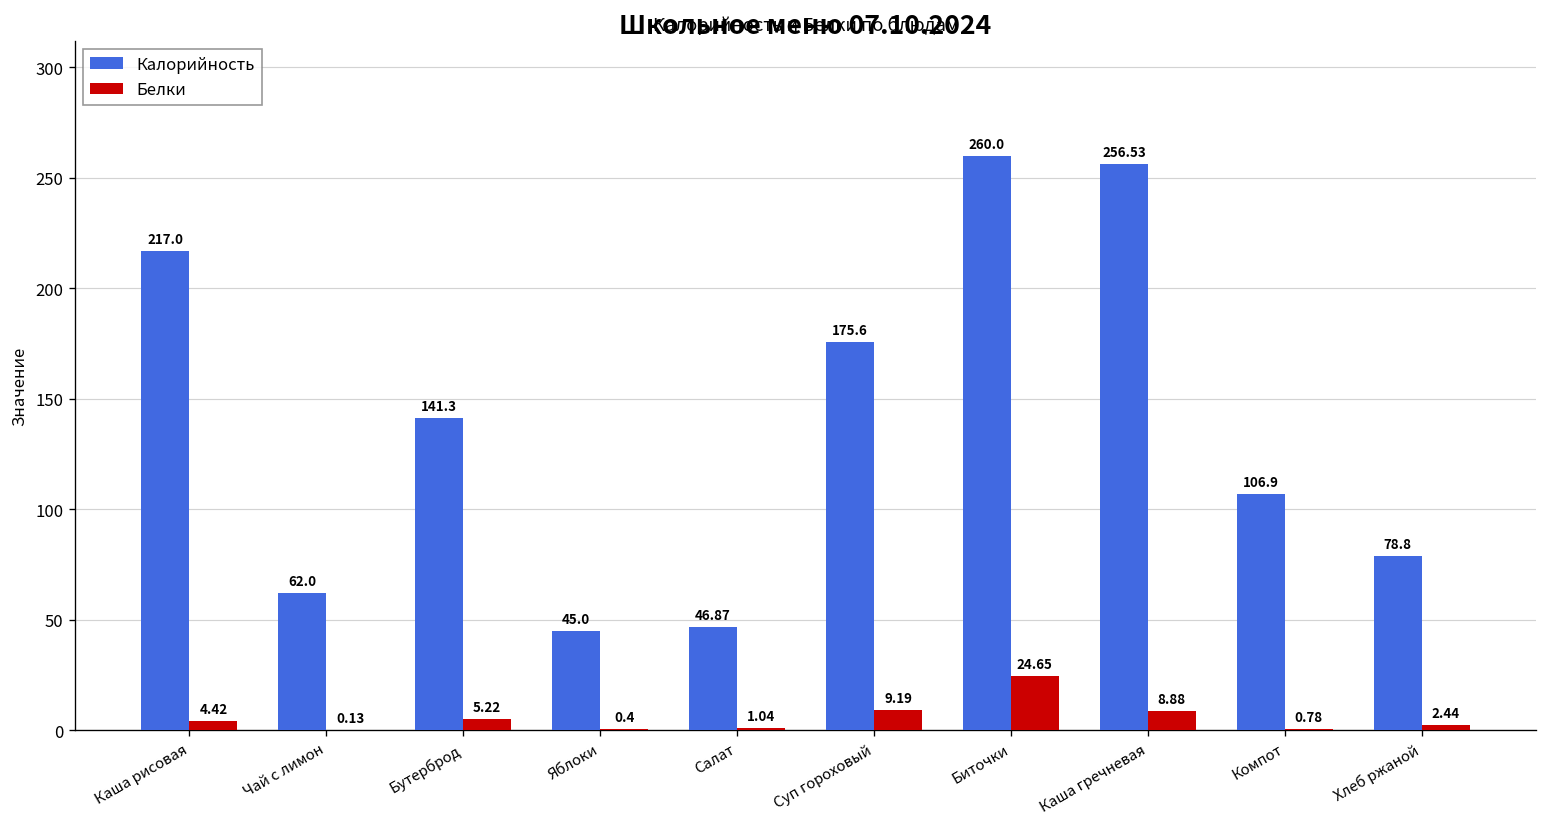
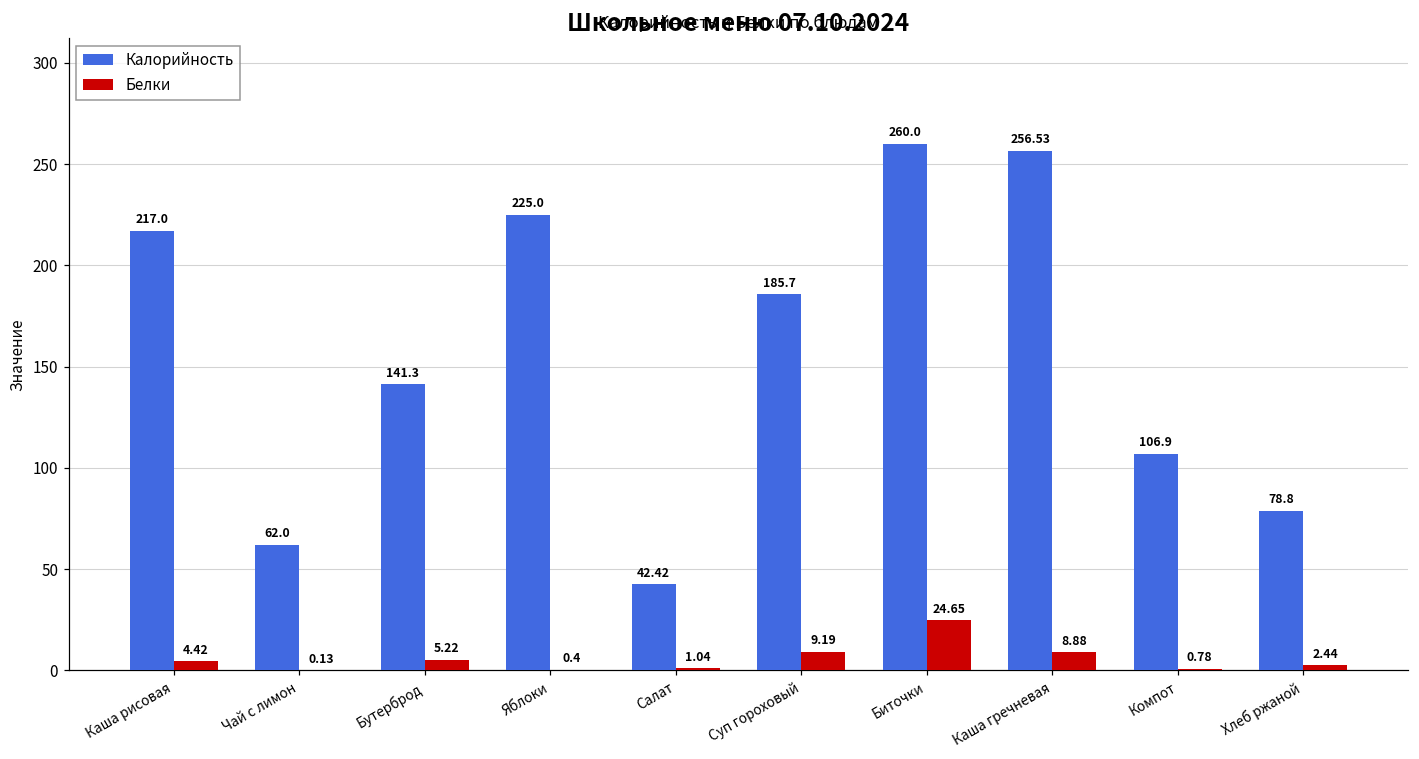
  {
    "Калорийность": {
      "Каша рисовая": 217.0,
      "Чай с лимон": 62.0,
      "Бутерброд": 141.3,
-     "Яблоки": 45.0,
-     "Салат": 46.87,
-     "Суп гороховый": 175.6,
+     "Яблоки": 225.0,
+     "Салат": 42.42,
+     "Суп гороховый": 185.7,
      "Биточки": 260.0,
      "Каша гречневая": 256.53,
      "Компот": 106.9,
      "Хлеб ржаной": 78.8
    },
    "Белки": {
      "Каша рисовая": 4.42,
      "Чай с лимон": 0.13,
      "Бутерброд": 5.22,
      "Яблоки": 0.4,
      "Салат": 1.04,
      "Суп гороховый": 9.19,
      "Биточки": 24.65,
      "Каша гречневая": 8.88,
      "Компот": 0.78,
      "Хлеб ржаной": 2.44
    }
  }
